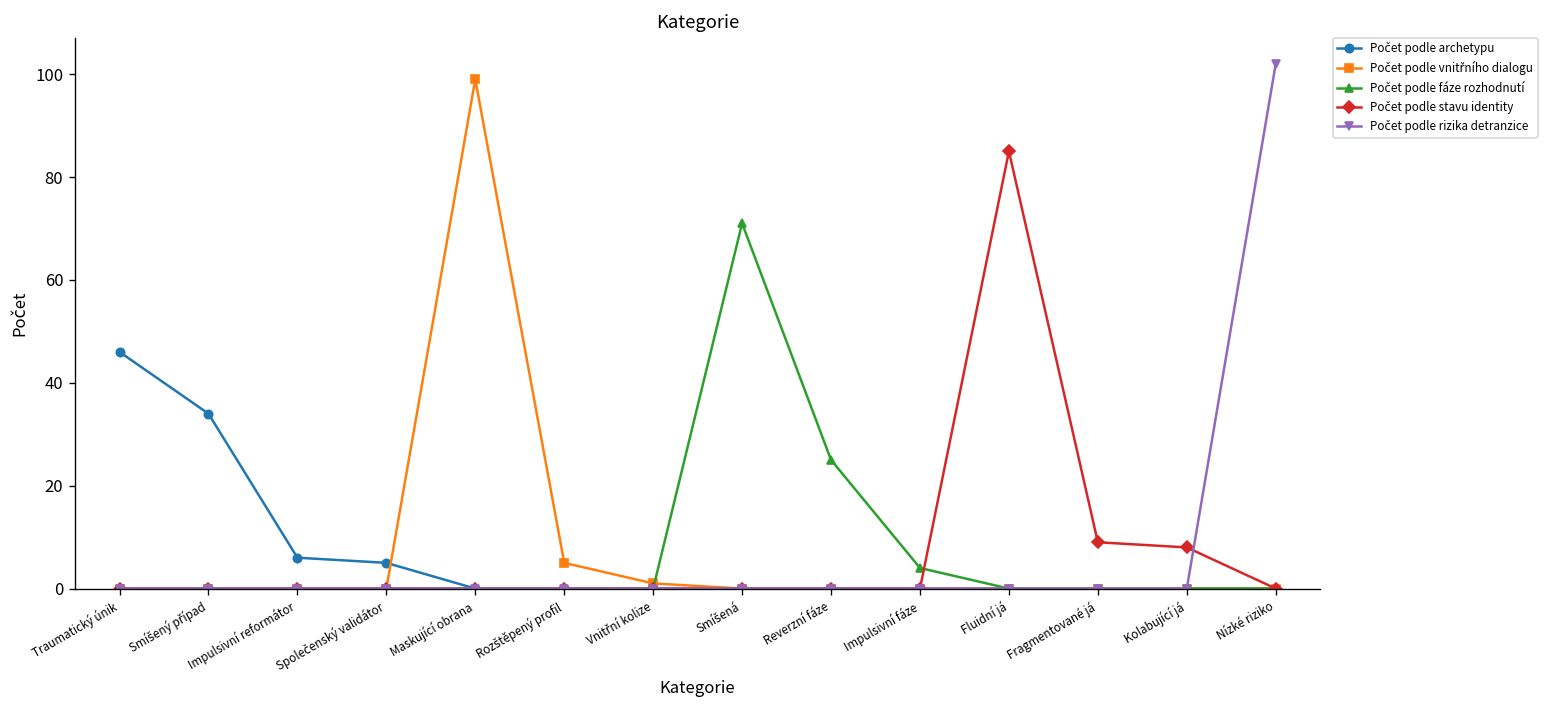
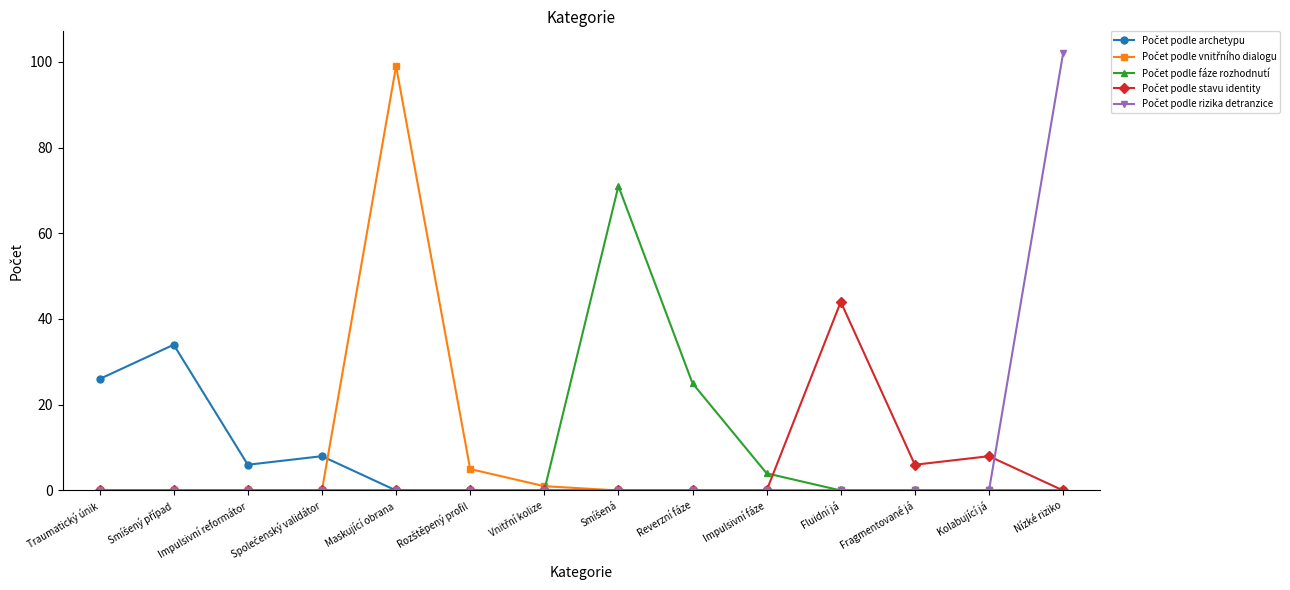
  {
    "Počet podle archetypu": {
-     "Traumatický únik": 46,
+     "Traumatický únik": 26,
      "Smíšený případ": 34,
      "Impulsivní reformátor": 6,
-     "Společenský validátor": 5
+     "Společenský validátor": 8
    },
    "Počet podle vnitřního dialogu": {
      "Maskující obrana": 99,
      "Rozštěpený profil": 5,
      "Vnitřní kolize": 1
    },
    "Počet podle fáze rozhodnutí": {
      "Smíšená": 71,
      "Reverzní fáze": 25,
      "Impulsivní fáze": 4
    },
    "Počet podle stavu identity": {
-     "Fluidní já": 85,
-     "Fragmentované já": 9,
+     "Fluidní já": 44,
+     "Fragmentované já": 6,
      "Kolabující já": 8
    },
    "Počet podle rizika detranzice": {
      "Nízké riziko": 102
    }
  }
